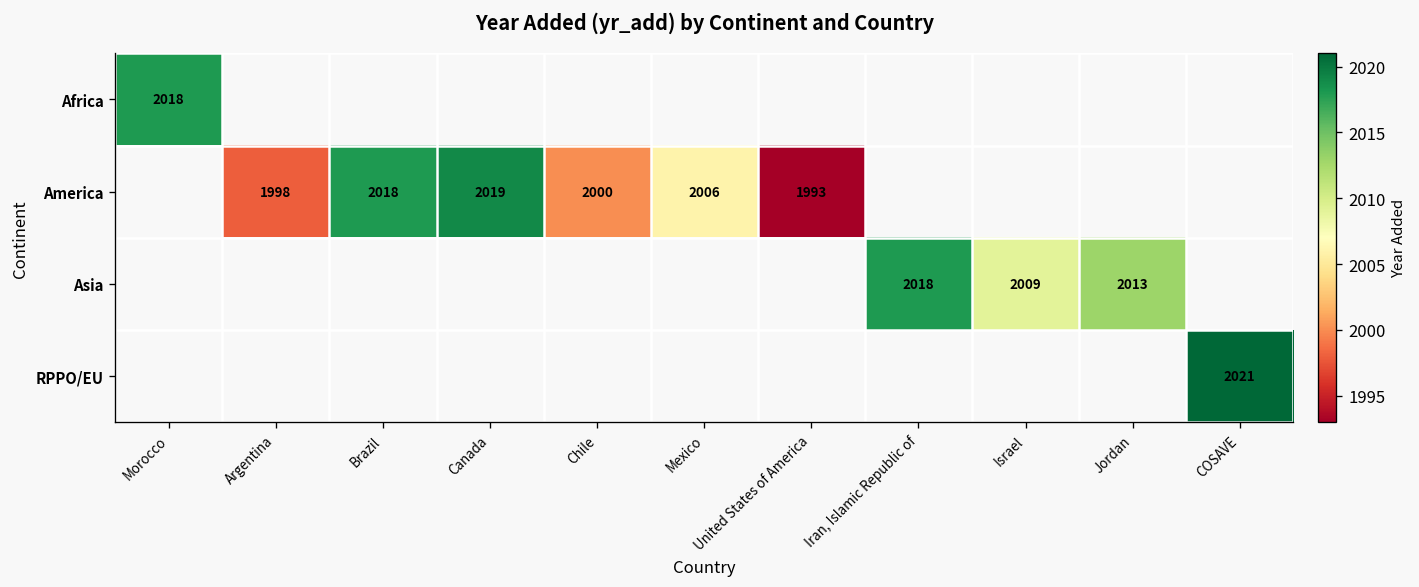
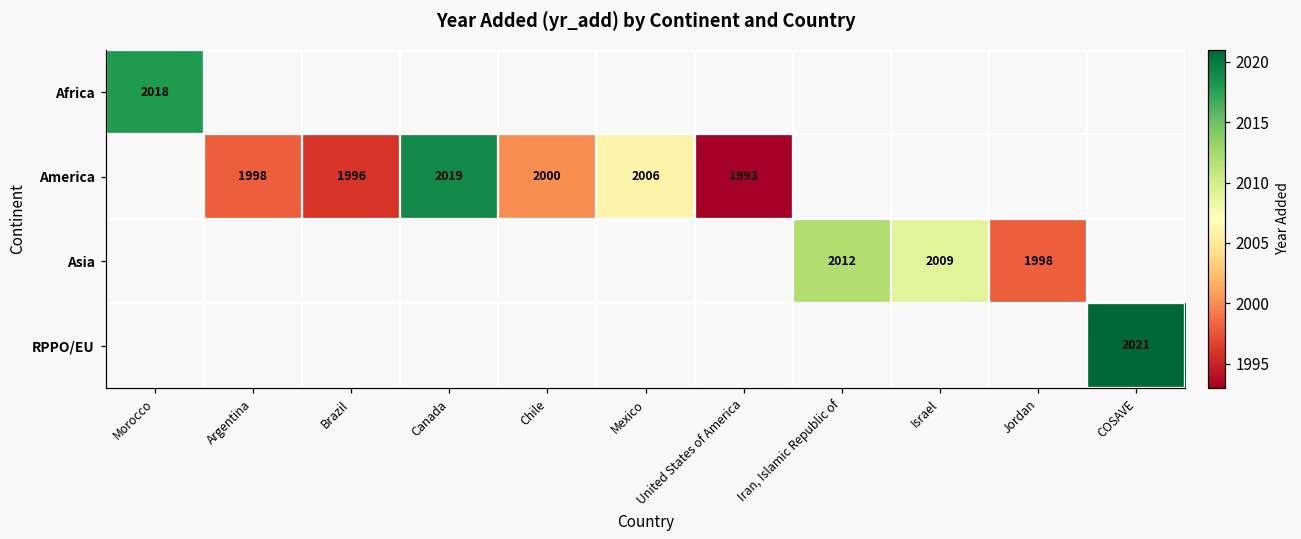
  {
    "Africa": {
      "Morocco": 2018
    },
    "America": {
      "Argentina": 1998,
-     "Brazil": 2018,
+     "Brazil": 1996,
      "Canada": 2019,
      "Chile": 2000,
      "Mexico": 2006,
      "United States of America": 1993
    },
    "Asia": {
-     "Iran, Islamic Republic of": 2018,
+     "Iran, Islamic Republic of": 2012,
      "Israel": 2009,
-     "Jordan": 2013
+     "Jordan": 1998
    },
    "RPPO/EU": {
      "COSAVE": 2021
    }
  }
